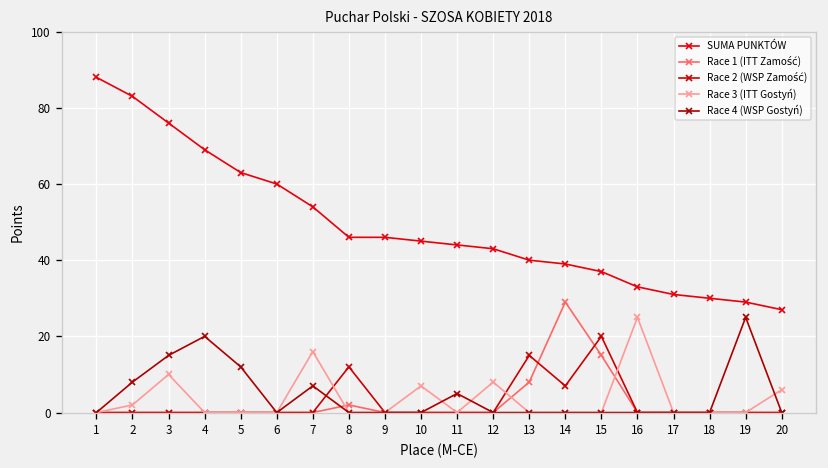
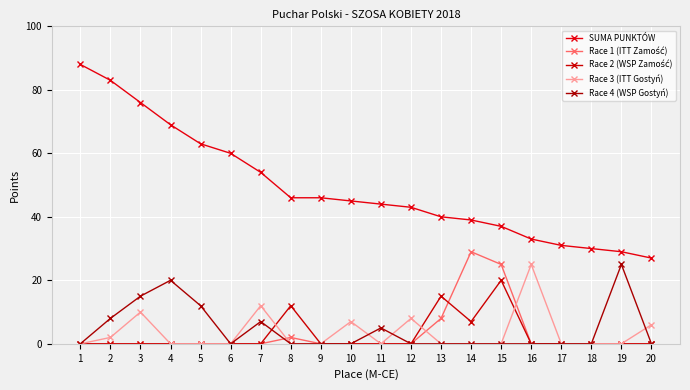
  {
    "Race 1 (ITT Zamość)": {
      "8": 2,
      "13": 8,
      "14": 29,
-     "15": 15
+     "15": 25
    },
    "Race 3 (ITT Gostyń)": {
      "2": 2,
      "3": 10,
-     "7": 16,
+     "7": 12,
      "10": 7,
      "12": 8,
      "16": 25,
      "20": 6
    }
  }
